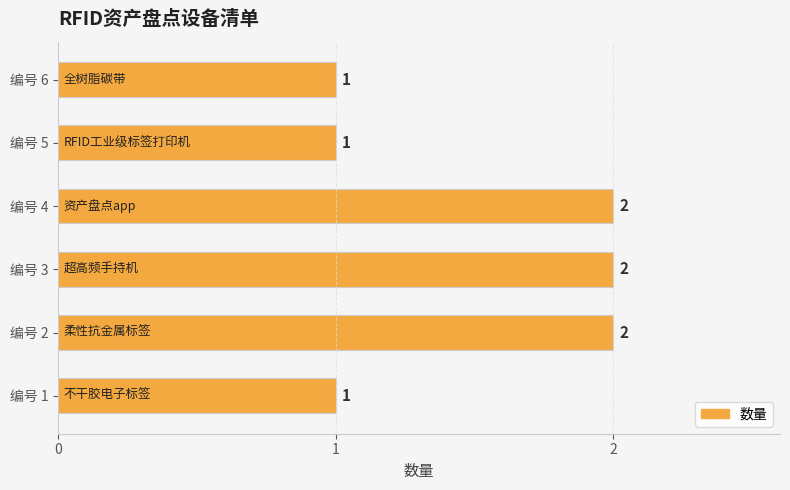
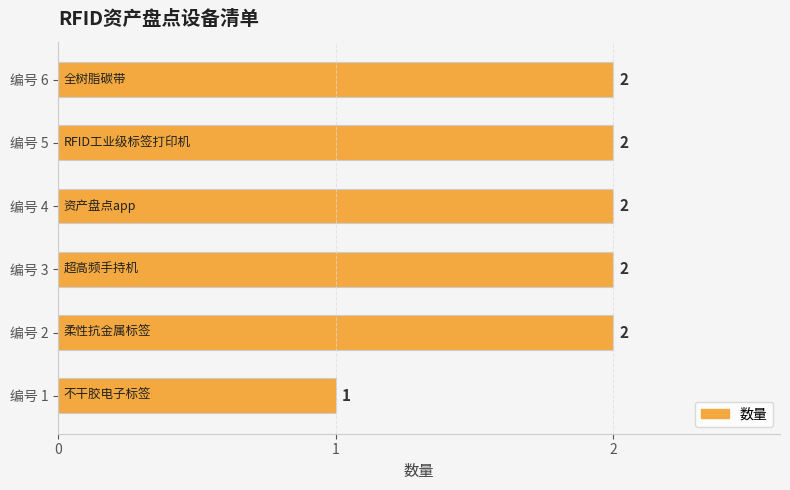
  {
-   "编号 6": 1,
-   "编号 5": 1,
+   "编号 6": 2,
+   "编号 5": 2,
    "编号 4": 2,
    "编号 3": 2,
    "编号 2": 2,
    "编号 1": 1
  }
